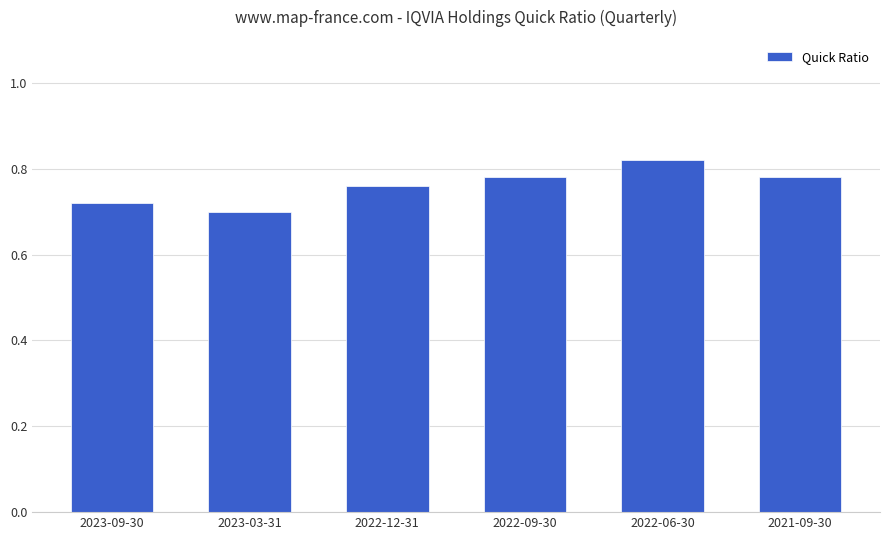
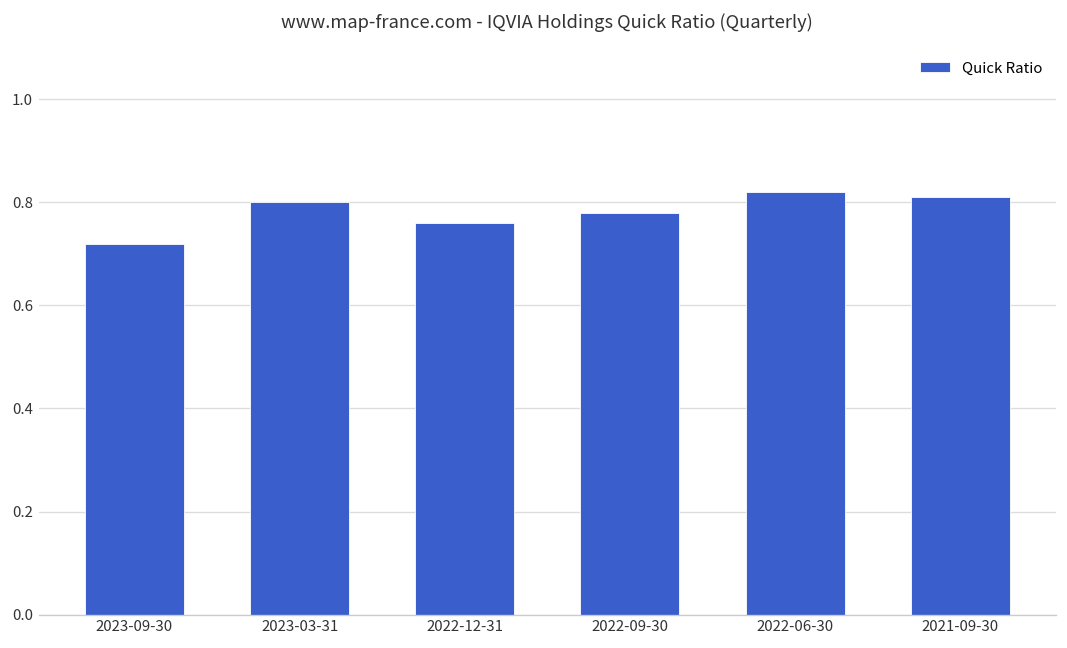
  {
    "2023-09-30": 0.72,
-   "2023-03-31": 0.7,
+   "2023-03-31": 0.8,
    "2022-12-31": 0.76,
    "2022-09-30": 0.78,
    "2022-06-30": 0.82,
-   "2021-09-30": 0.78
+   "2021-09-30": 0.81
  }
